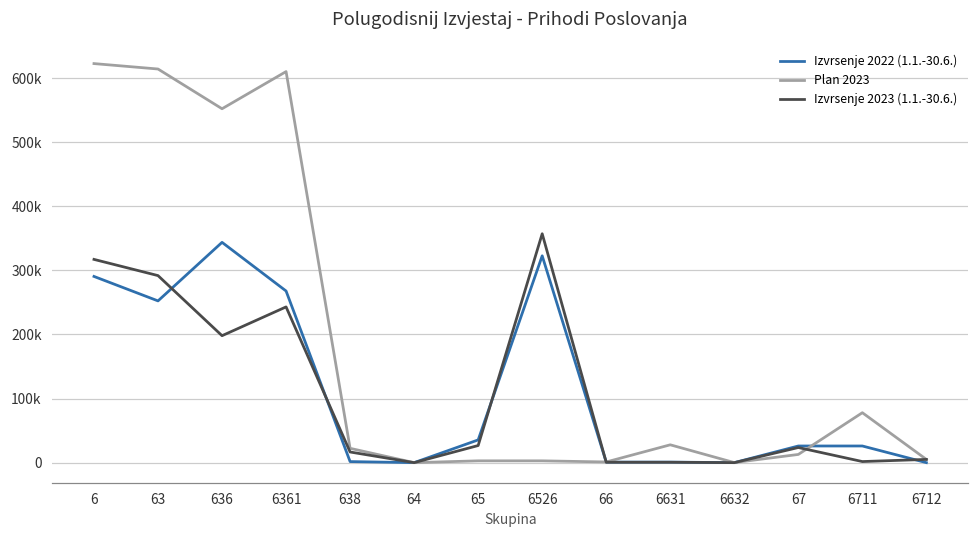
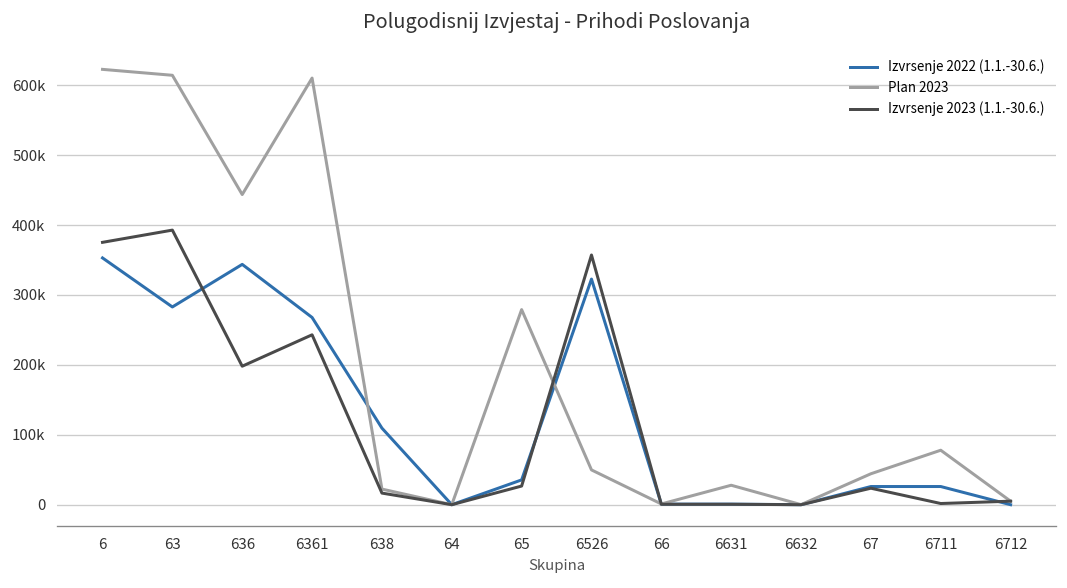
  {
    "Izvrsenje 2022 (1.1.-30.6.)": {
-     "6": 290000,
-     "63": 250000,
+     "6": 350000,
+     "63": 280000,
      "636": 340000,
      "6361": 270000,
-     "638": 0,
+     "638": 110000,
      "65": 40000,
      "6526": 320000,
      "6711": 30000,
      "6712": 0
    },
    "Plan 2023": {
      "6": 620000,
      "63": 610000,
-     "636": 550000,
+     "636": 440000,
      "6361": 610000,
      "638": 20000,
-     "65": 0,
-     "6526": 0,
+     "65": 280000,
+     "6526": 50000,
      "6631": 30000,
-     "67": 10000,
+     "67": 40000,
      "6711": 80000
    },
    "Izvrsenje 2023 (1.1.-30.6.)": {
-     "6": 320000,
-     "63": 290000,
+     "6": 380000,
+     "63": 390000,
      "636": 200000,
      "6361": 240000,
      "638": 20000,
      "65": 30000,
      "6526": 360000,
      "6711": 0
    }
  }
